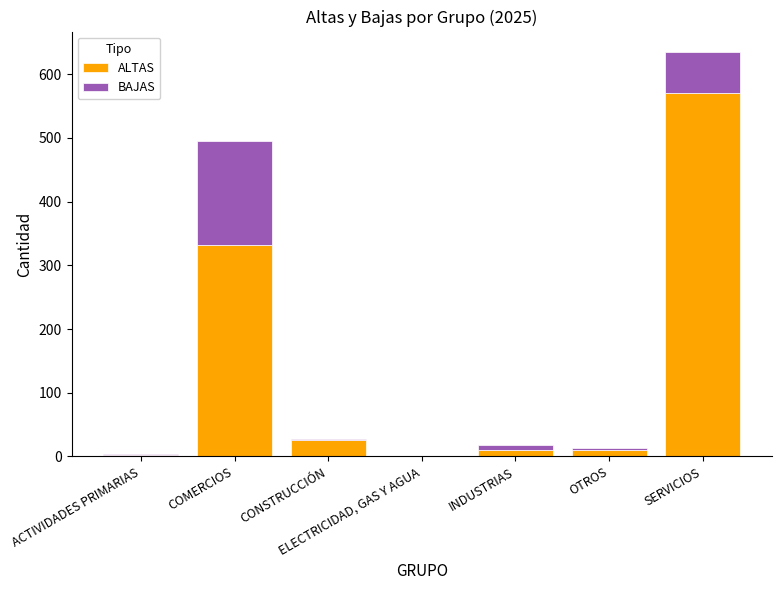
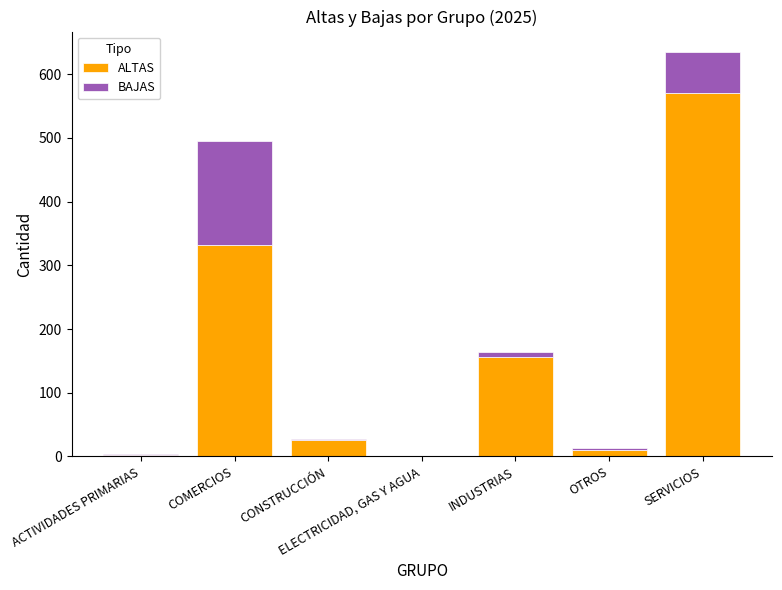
  {
    "ALTAS": {
      "COMERCIOS": 330,
      "CONSTRUCCIÓN": 30,
      "ELECTRICIDAD, GAS Y AGUA": 0,
-     "INDUSTRIAS": 10,
+     "INDUSTRIAS": 160,
      "OTROS": 10,
      "SERVICIOS": 570
    },
    "BAJAS": {
      "COMERCIOS": 160,
      "ELECTRICIDAD, GAS Y AGUA": 0,
      "INDUSTRIAS": 10,
      "SERVICIOS": 60
    }
  }
